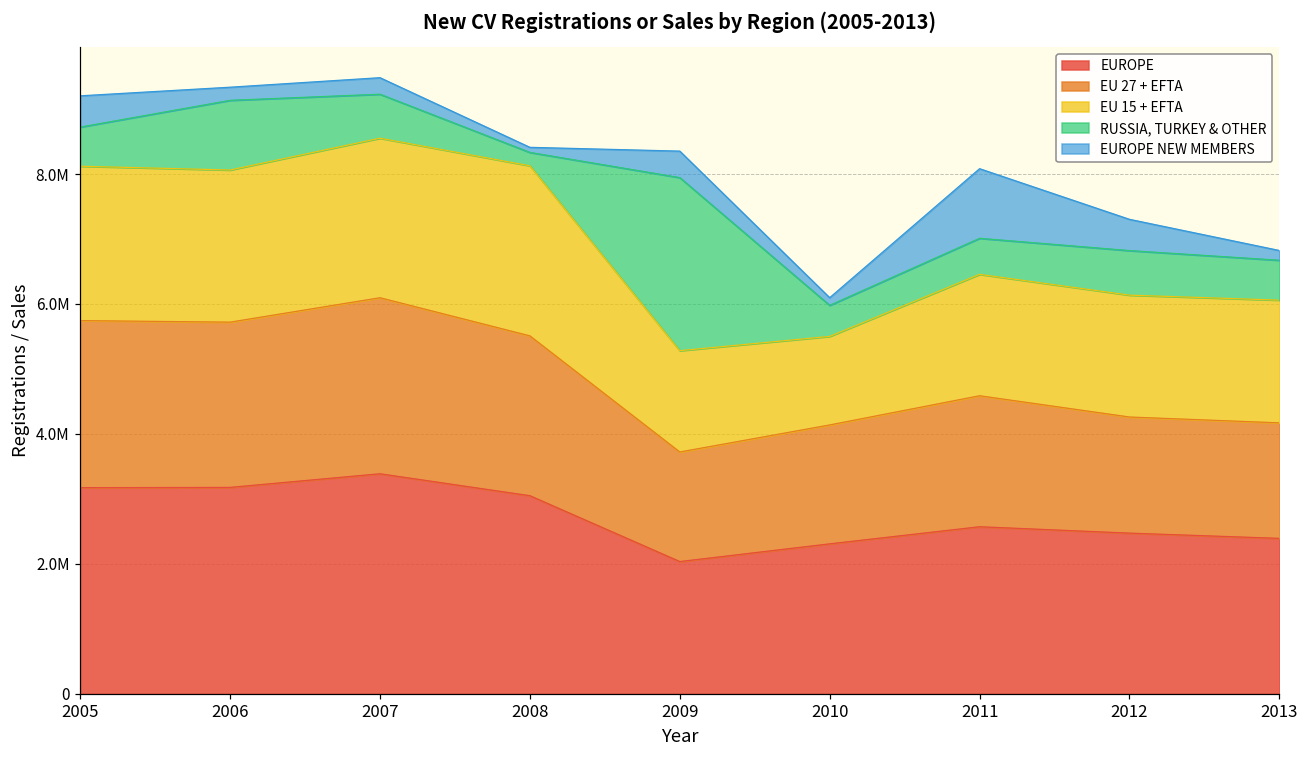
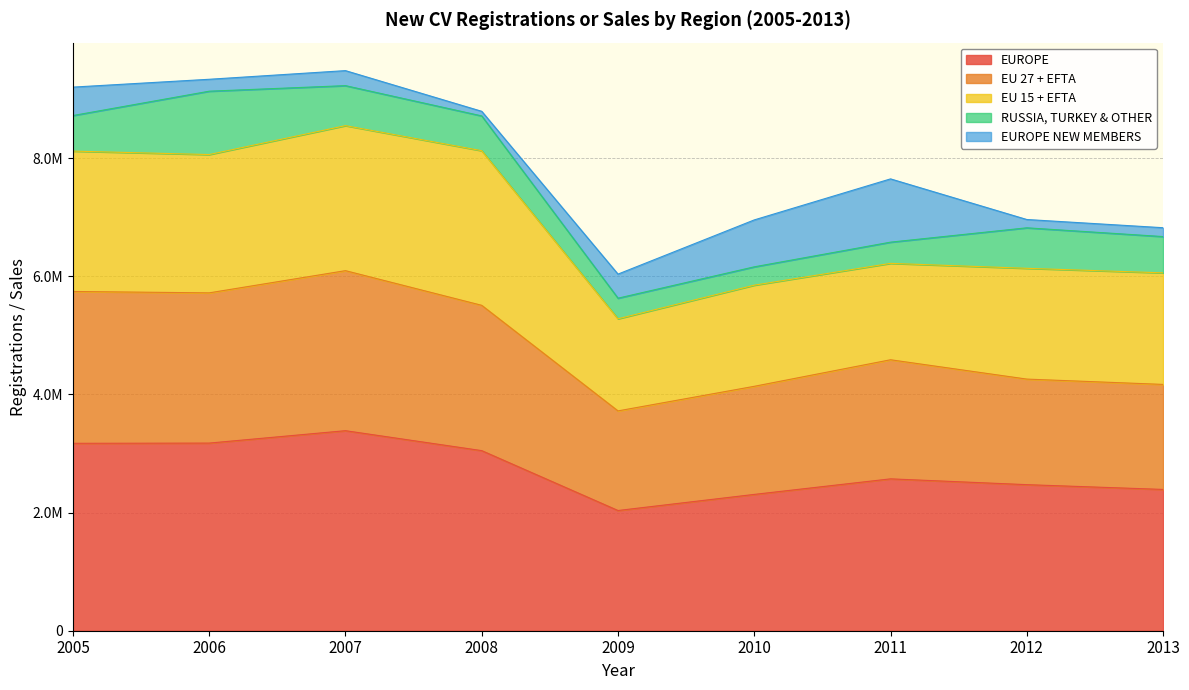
  {
    "EU 15 + EFTA": {
      "2005": 2400000,
      "2006": 2300000,
      "2007": 2500000,
      "2008": 2600000,
      "2009": 1600000,
-     "2010": 1400000,
-     "2011": 1900000,
+     "2010": 1700000,
+     "2011": 1600000,
      "2012": 1900000,
      "2013": 1900000
    },
    "RUSSIA, TURKEY & OTHER": {
      "2005": 600000,
      "2006": 1100000,
      "2007": 700000,
-     "2008": 200000,
-     "2009": 2700000,
-     "2010": 500000,
-     "2011": 600000,
+     "2008": 600000,
+     "2009": 300000,
+     "2010": 300000,
+     "2011": 400000,
      "2012": 700000,
      "2013": 600000
    },
    "EUROPE NEW MEMBERS": {
      "2005": 500000,
      "2006": 200000,
      "2007": 300000,
      "2008": 100000,
      "2009": 400000,
-     "2010": 100000,
+     "2010": 800000,
      "2011": 1100000,
-     "2012": 500000,
+     "2012": 100000,
      "2013": 200000
    }
  }
